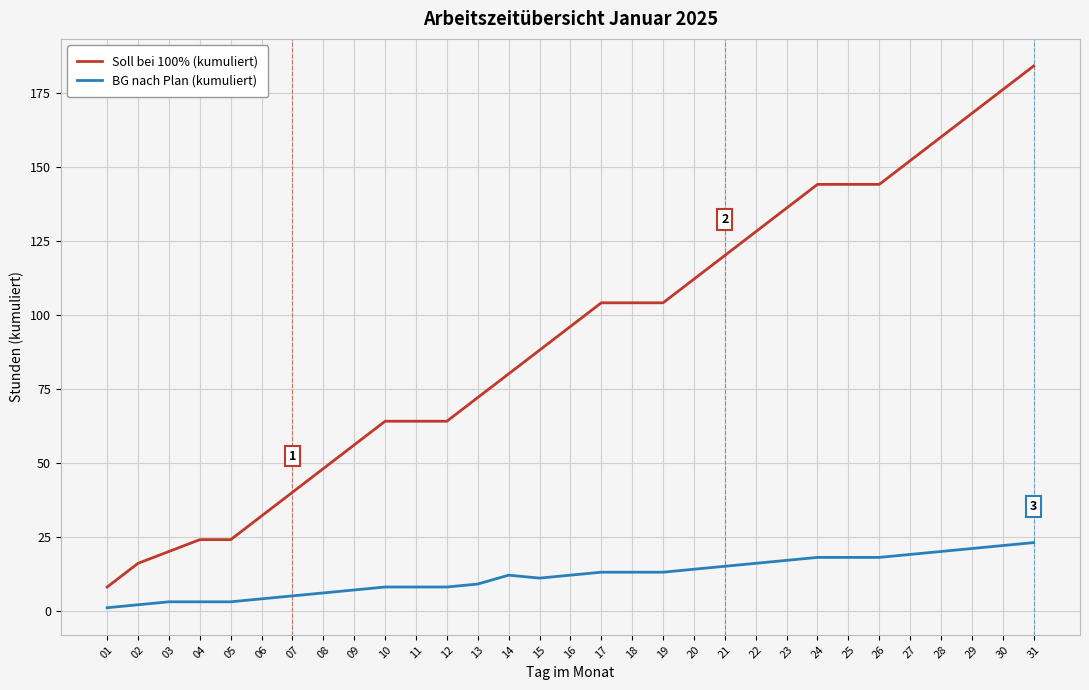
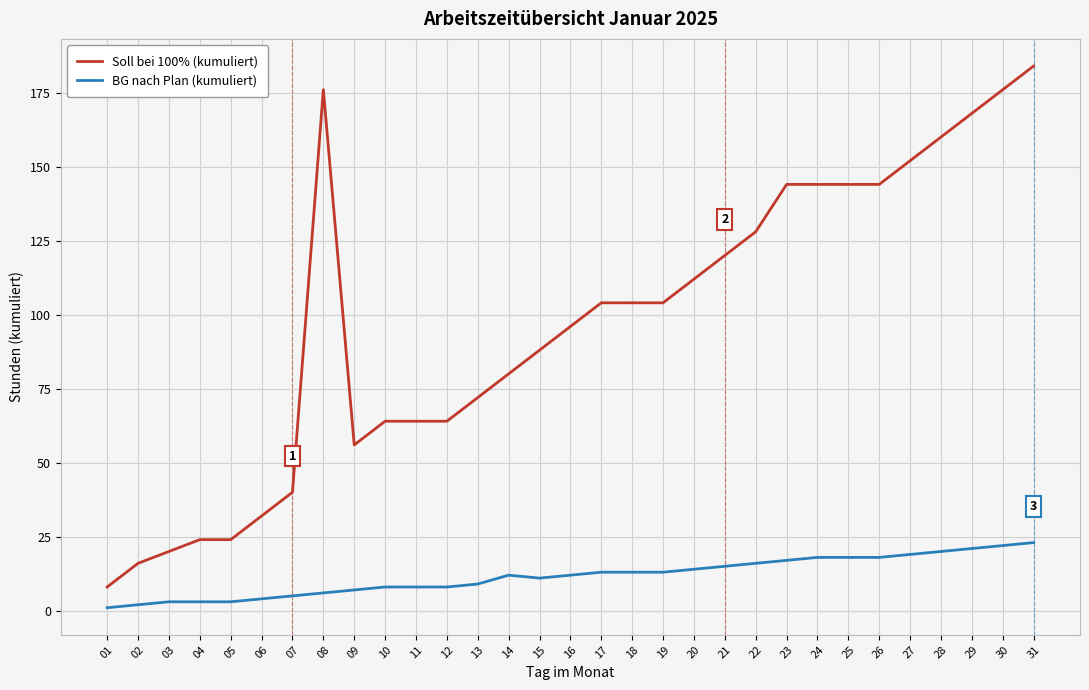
  {
    "Soll bei 100% (kumuliert)": {
      "01": 8,
      "02": 16,
      "03": 20,
      "04": 24,
      "05": 24,
      "06": 32,
      "07": 40,
-     "08": 48,
+     "08": 176,
      "09": 56,
      "10": 64,
      "11": 64,
      "12": 64,
      "13": 72,
      "14": 80,
      "15": 88,
      "16": 96,
      "17": 104,
      "18": 104,
      "19": 104,
      "20": 112,
      "21": 120,
      "22": 128,
-     "23": 136,
+     "23": 144,
      "24": 144,
      "25": 144,
      "26": 144,
      "27": 152,
      "28": 160,
      "29": 168,
      "30": 176,
      "31": 184
    },
    "BG nach Plan (kumuliert)": {
      "01": 1,
      "02": 2,
      "03": 3,
      "04": 3,
      "05": 3,
      "06": 4,
      "07": 5,
      "08": 6,
      "09": 7,
      "10": 8,
      "11": 8,
      "12": 8,
      "13": 9,
      "14": 12,
      "15": 11,
      "16": 12,
      "17": 13,
      "18": 13,
      "19": 13,
      "20": 14,
      "21": 15,
      "22": 16,
      "23": 17,
      "24": 18,
      "25": 18,
      "26": 18,
      "27": 19,
      "28": 20,
      "29": 21,
      "30": 22,
      "31": 23
    }
  }
